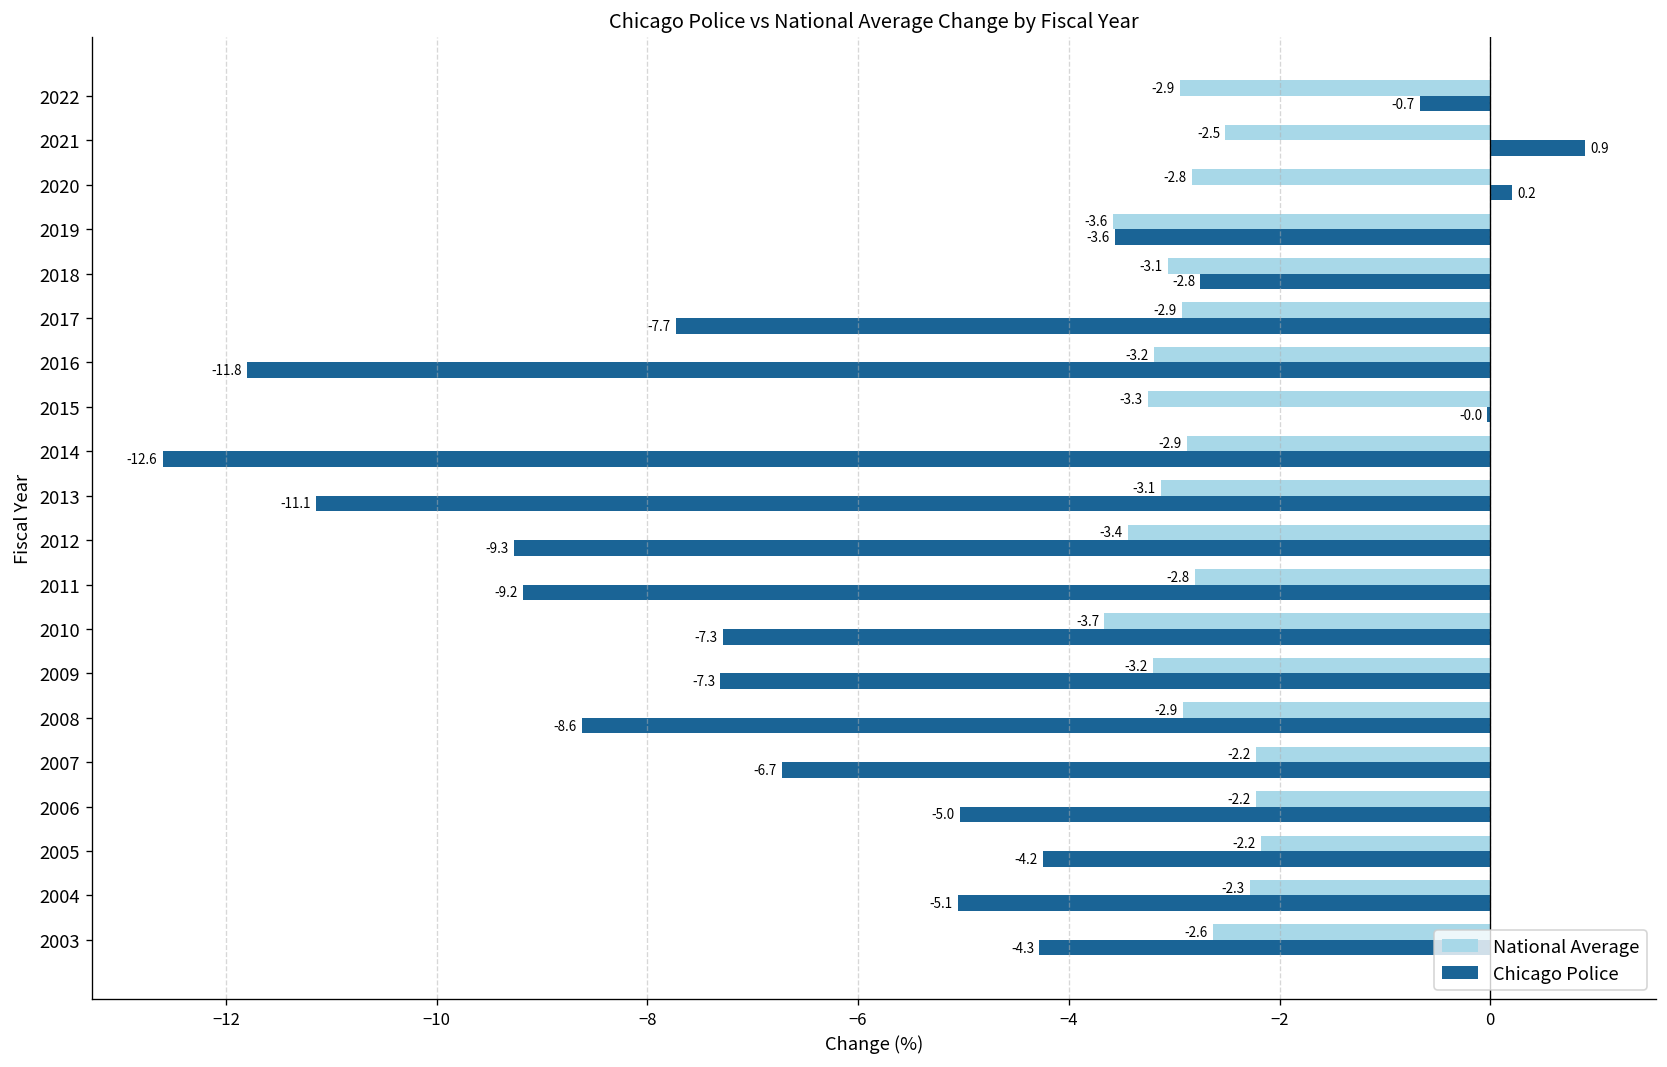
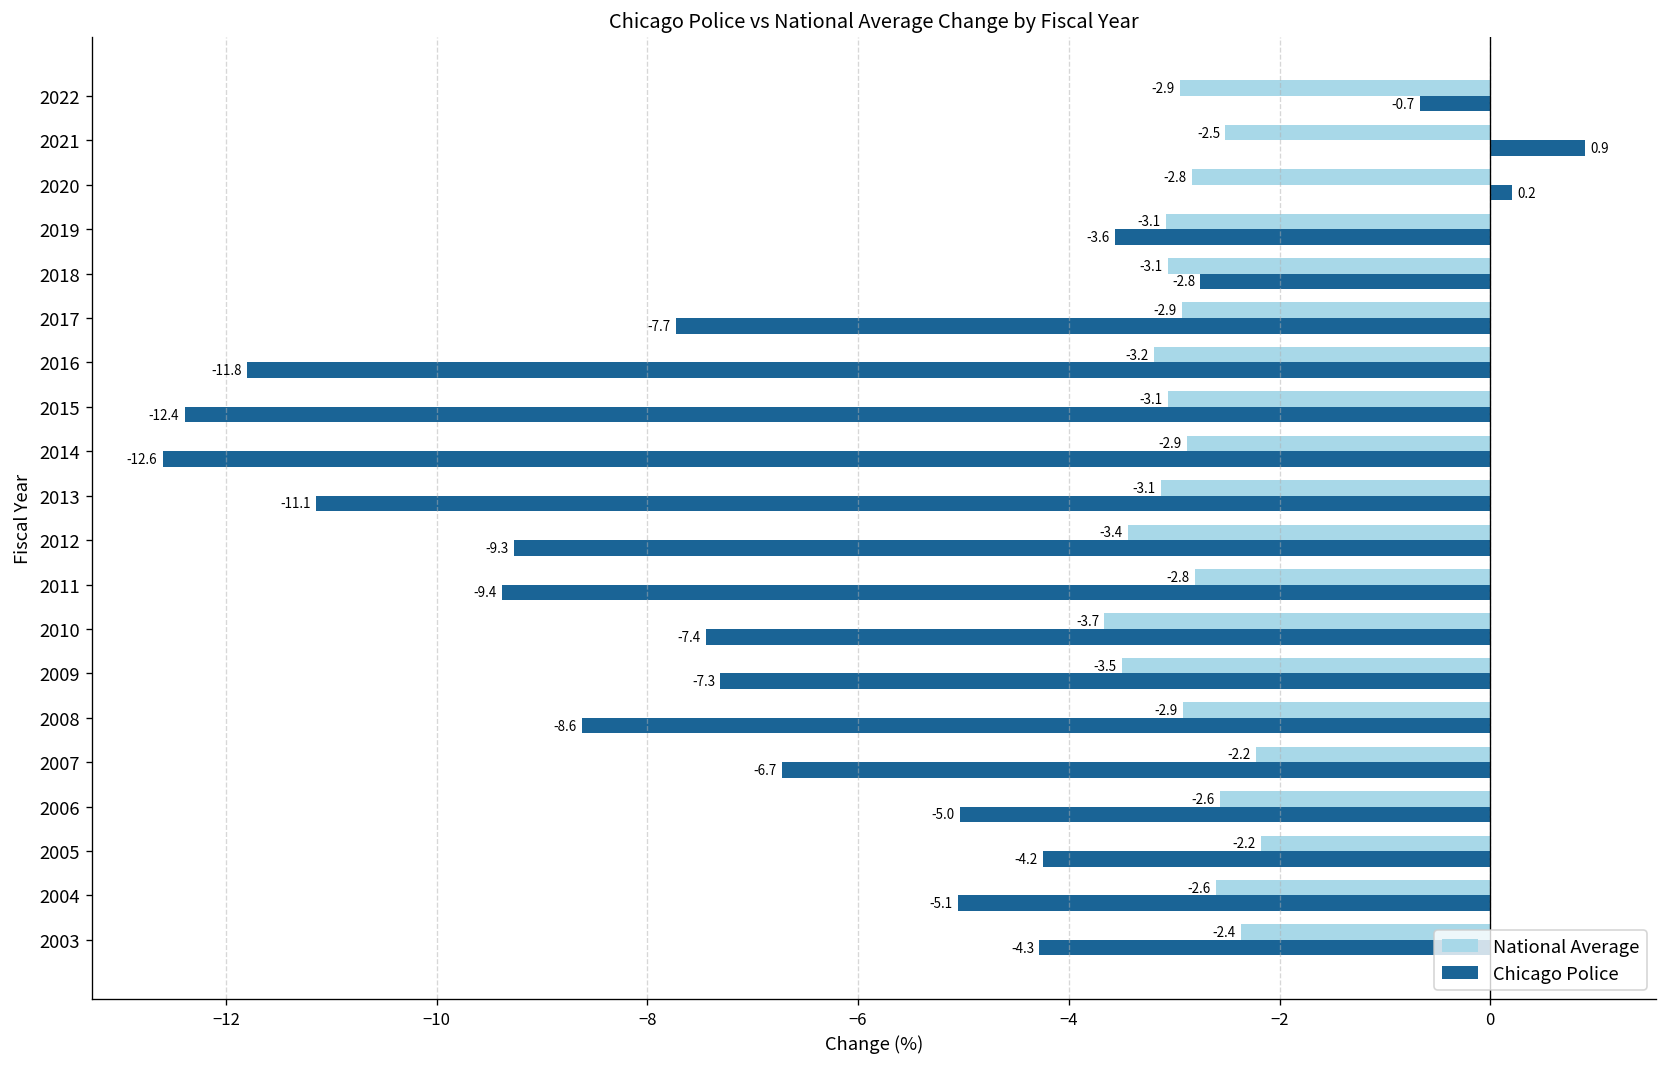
  {
    "National Average": {
      "2022": -2.9,
      "2021": -2.5,
      "2020": -2.8,
-     "2019": -3.6,
+     "2019": -3.1,
      "2018": -3.1,
      "2017": -2.9,
      "2016": -3.2,
-     "2015": -3.3,
+     "2015": -3.1,
      "2014": -2.9,
      "2013": -3.1,
      "2012": -3.4,
      "2011": -2.8,
      "2010": -3.7,
-     "2009": -3.2,
+     "2009": -3.5,
      "2008": -2.9,
      "2007": -2.2,
-     "2006": -2.2,
+     "2006": -2.6,
      "2005": -2.2,
-     "2004": -2.3,
-     "2003": -2.6
+     "2004": -2.6,
+     "2003": -2.4
    },
    "Chicago Police": {
      "2022": -0.7,
      "2021": 0.9,
      "2020": 0.2,
      "2019": -3.6,
      "2018": -2.8,
      "2017": -7.7,
      "2016": -11.8,
-     "2015": -0.0,
+     "2015": -12.4,
      "2014": -12.6,
      "2013": -11.1,
      "2012": -9.3,
-     "2011": -9.2,
-     "2010": -7.3,
+     "2011": -9.4,
+     "2010": -7.4,
      "2009": -7.3,
      "2008": -8.6,
      "2007": -6.7,
      "2006": -5.0,
      "2005": -4.2,
      "2004": -5.1,
      "2003": -4.3
    }
  }
